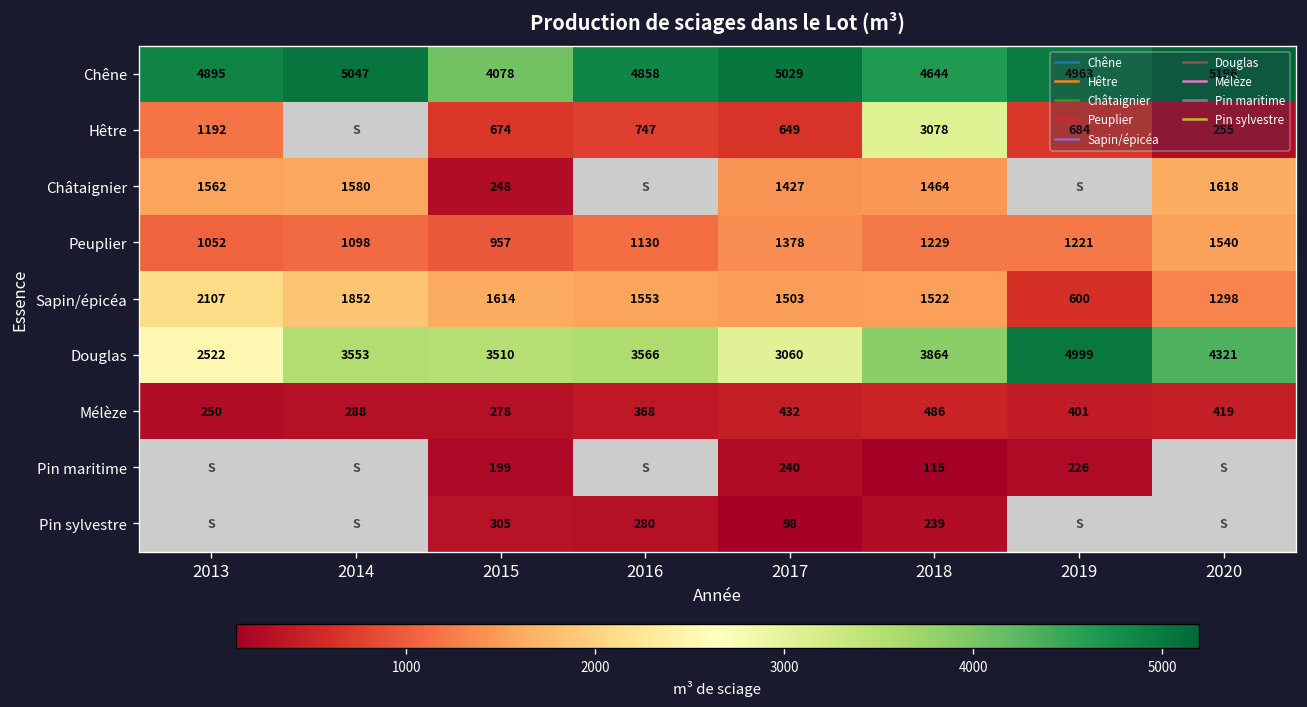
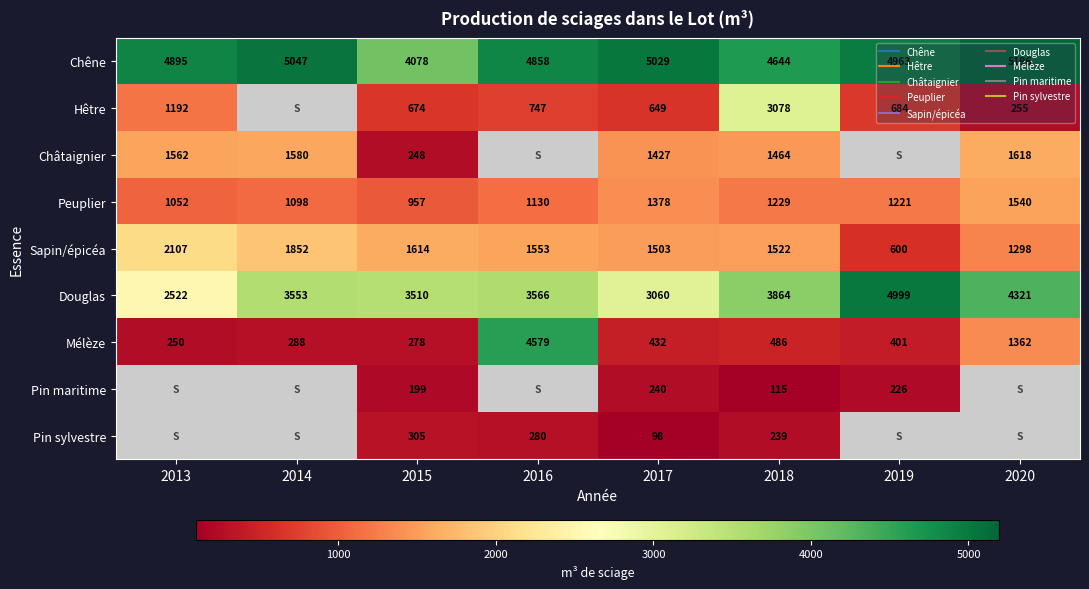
  {
    "Chêne": {
      "2013": 4895,
      "2014": 5047,
      "2015": 4078,
      "2016": 4858,
      "2017": 5029,
      "2018": 4644
    },
    "Hêtre": {
      "2013": 1192,
      "2015": 674,
      "2016": 747,
      "2017": 649,
      "2018": 3078
    },
    "Châtaignier": {
      "2013": 1562,
      "2014": 1580,
      "2015": 248,
      "2017": 1427,
      "2018": 1464,
      "2020": 1618
    },
    "Peuplier": {
      "2013": 1052,
      "2014": 1098,
      "2015": 957,
      "2016": 1130,
      "2017": 1378,
      "2018": 1229,
      "2019": 1221,
      "2020": 1540
    },
    "Sapin/épicéa": {
      "2013": 2107,
      "2014": 1852,
      "2015": 1614,
      "2016": 1553,
      "2017": 1503,
      "2018": 1522,
      "2019": 600,
      "2020": 1298
    },
    "Douglas": {
      "2013": 2522,
      "2014": 3553,
      "2015": 3510,
      "2016": 3566,
      "2017": 3060,
      "2018": 3864,
      "2019": 4999,
      "2020": 4321
    },
    "Mélèze": {
      "2013": 250,
      "2014": 288,
      "2015": 278,
-     "2016": 368,
+     "2016": 4579,
      "2017": 432,
      "2018": 486,
      "2019": 401,
-     "2020": 419
+     "2020": 1362
    },
    "Pin maritime": {
      "2015": 199,
      "2017": 240,
      "2018": 115,
      "2019": 226
    },
    "Pin sylvestre": {
      "2015": 305,
      "2016": 280,
      "2017": 98,
      "2018": 239
    }
  }
